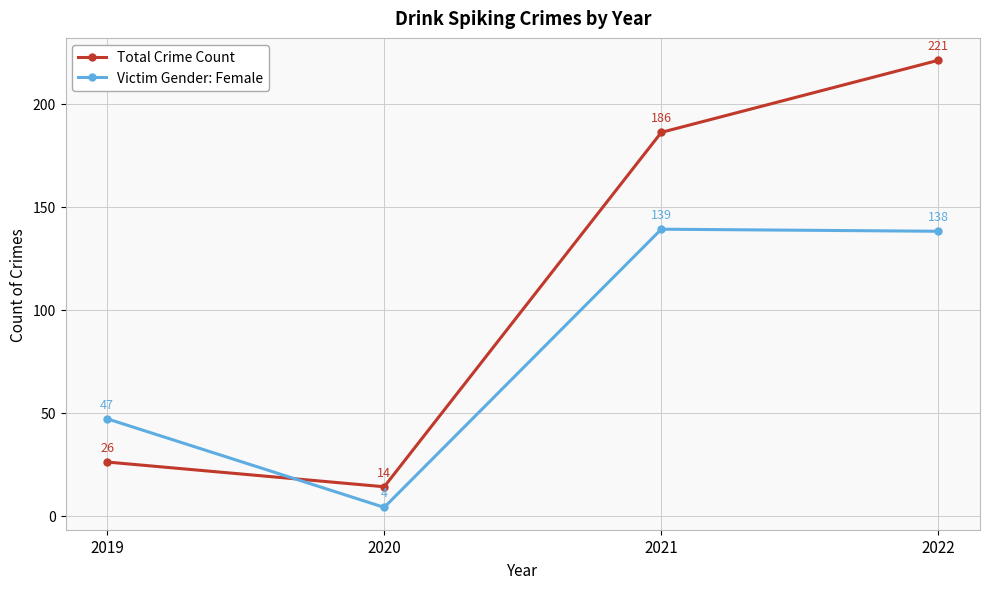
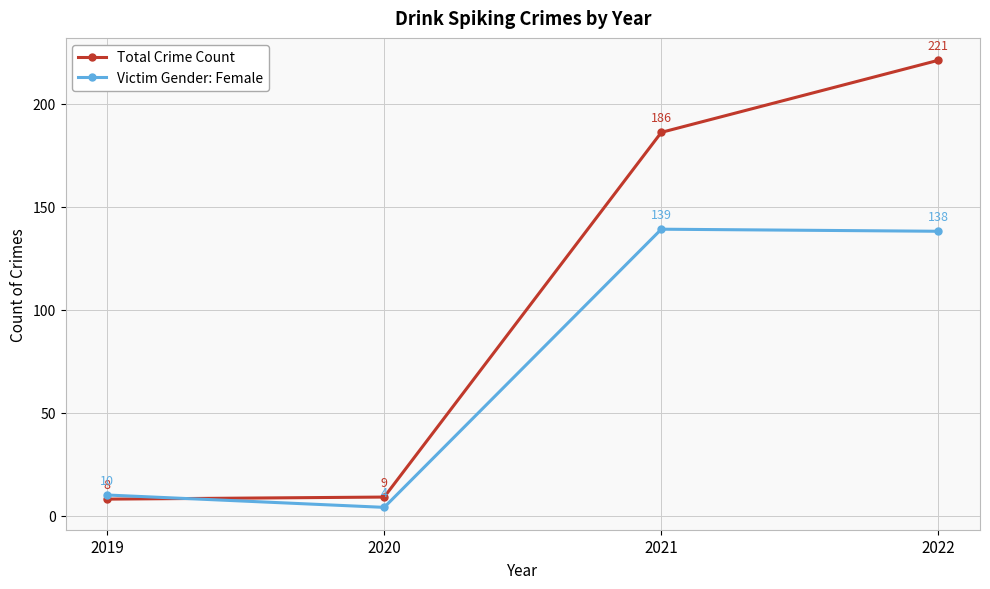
  {
    "Total Crime Count": {
-     "2019": 26,
-     "2020": 14,
+     "2019": 8,
+     "2020": 9,
      "2021": 186,
      "2022": 221
    },
    "Victim Gender: Female": {
-     "2019": 47,
+     "2019": 10,
      "2021": 139,
      "2022": 138
    }
  }
